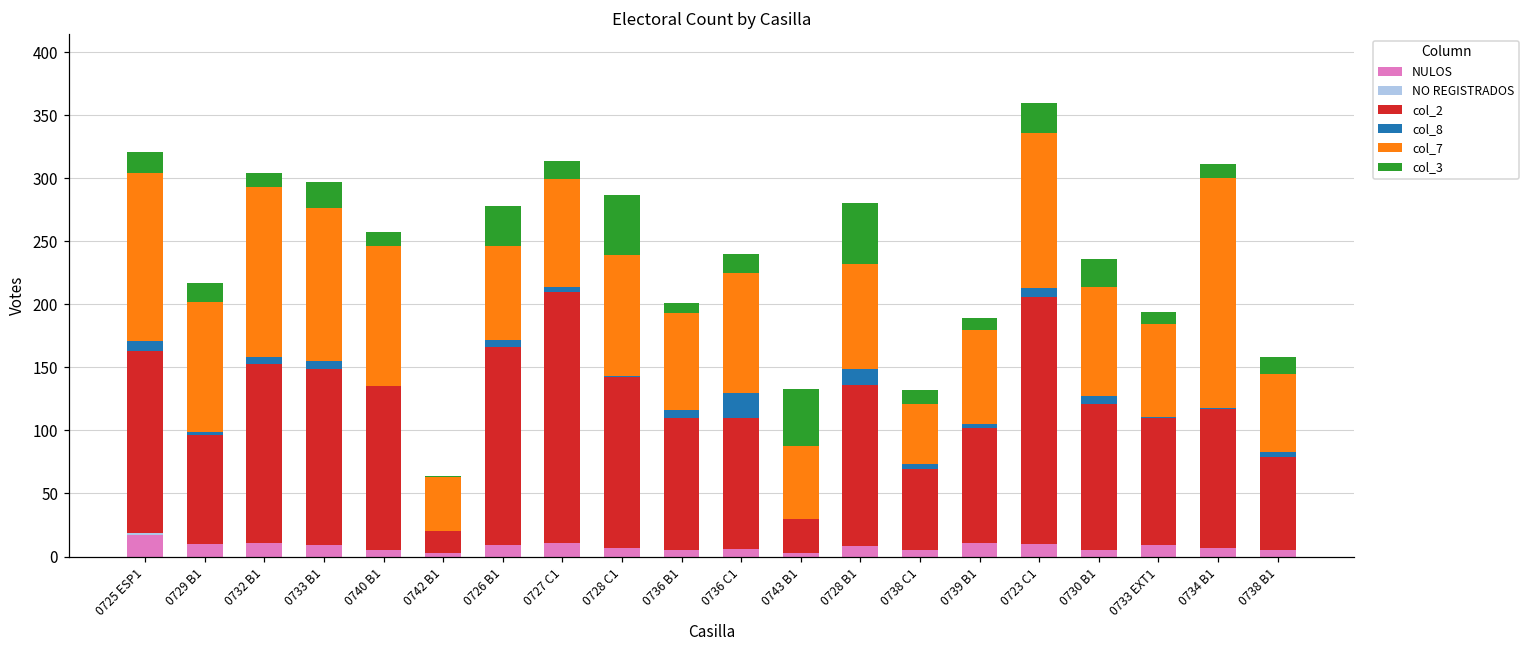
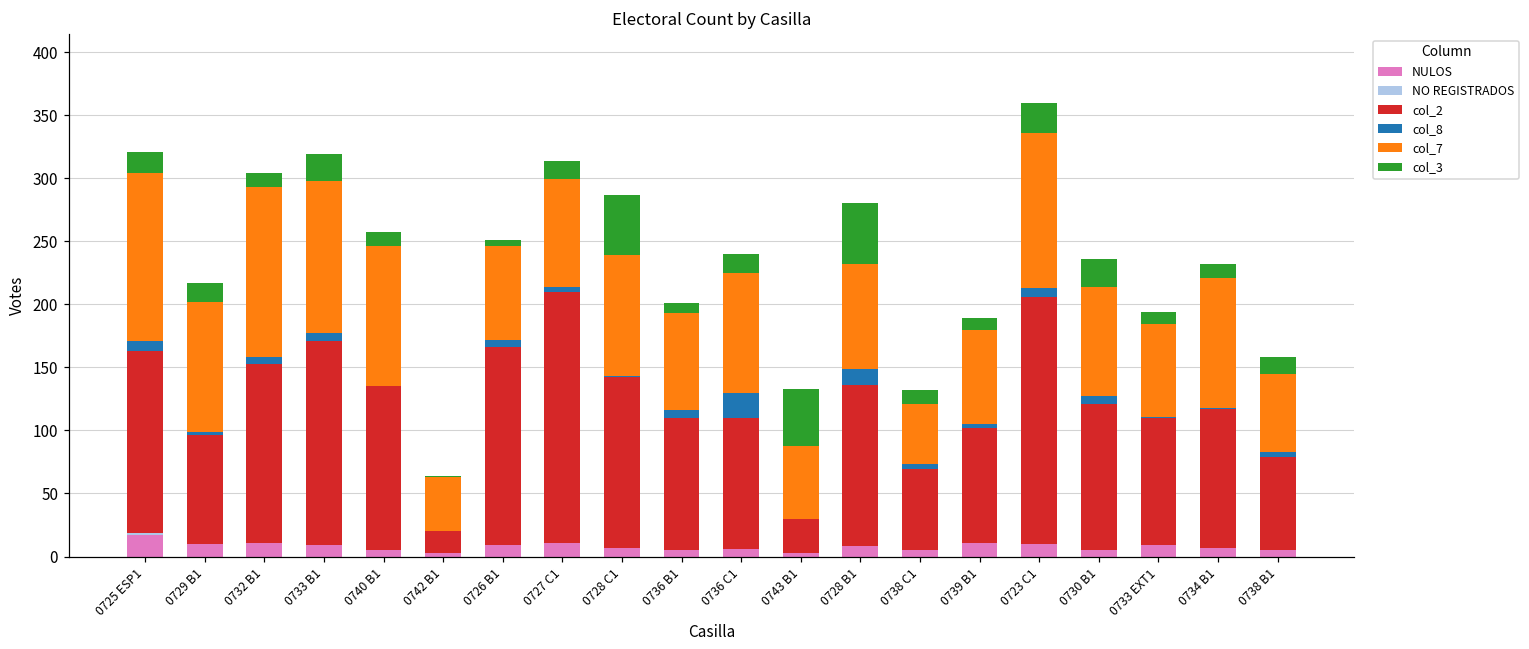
  {
    "NULOS": {
      "0725 ESP1": 17,
      "0729 B1": 10,
      "0732 B1": 11,
      "0733 B1": 9,
      "0740 B1": 5,
      "0742 B1": 3,
      "0726 B1": 9,
      "0727 C1": 11,
      "0728 C1": 7,
      "0736 B1": 5,
      "0736 C1": 6,
      "0743 B1": 3,
      "0728 B1": 8,
      "0738 C1": 5,
      "0739 B1": 11,
      "0723 C1": 10,
      "0730 B1": 5,
      "0733 EXT1": 9,
      "0734 B1": 7,
      "0738 B1": 5
    },
    "NO REGISTRADOS": {
      "0729 B1": 0,
      "0732 B1": 0,
      "0733 B1": 0,
      "0740 B1": 0,
      "0742 B1": 0,
      "0726 B1": 0,
      "0727 C1": 0,
      "0728 C1": 0,
      "0736 B1": 0,
      "0736 C1": 0,
      "0743 B1": 0,
      "0728 B1": 0,
      "0738 C1": 0,
      "0739 B1": 0,
      "0723 C1": 0,
      "0730 B1": 0,
      "0733 EXT1": 0,
      "0734 B1": 0,
      "0738 B1": 0
    },
    "col_2": {
      "0725 ESP1": 144,
      "0729 B1": 86,
      "0732 B1": 142,
-     "0733 B1": 140,
+     "0733 B1": 162,
      "0740 B1": 130,
      "0742 B1": 17,
      "0726 B1": 157,
      "0727 C1": 199,
      "0728 C1": 135,
      "0736 B1": 105,
      "0736 C1": 104,
      "0743 B1": 27,
      "0728 B1": 128,
      "0738 C1": 64,
      "0739 B1": 91,
      "0723 C1": 196,
      "0730 B1": 116,
      "0733 EXT1": 101,
      "0734 B1": 110,
      "0738 B1": 74
    },
    "col_8": {
      "0725 ESP1": 8,
      "0729 B1": 3,
      "0732 B1": 5,
      "0733 B1": 6,
      "0740 B1": 0,
      "0742 B1": 0,
      "0726 B1": 6,
      "0727 C1": 4,
      "0736 B1": 6,
      "0736 C1": 20,
      "0743 B1": 0,
      "0728 B1": 13,
      "0738 C1": 4,
      "0739 B1": 3,
      "0723 C1": 7,
      "0730 B1": 6,
      "0738 B1": 4
    },
    "col_7": {
      "0725 ESP1": 133,
      "0729 B1": 103,
      "0732 B1": 135,
      "0733 B1": 121,
      "0740 B1": 111,
      "0742 B1": 43,
      "0726 B1": 74,
      "0727 C1": 85,
      "0728 C1": 96,
      "0736 B1": 77,
      "0736 C1": 95,
      "0743 B1": 58,
      "0728 B1": 83,
      "0738 C1": 48,
      "0739 B1": 75,
      "0723 C1": 123,
      "0730 B1": 87,
      "0733 EXT1": 73,
-     "0734 B1": 182,
+     "0734 B1": 103,
      "0738 B1": 62
    },
    "col_3": {
      "0725 ESP1": 17,
      "0729 B1": 15,
      "0732 B1": 11,
      "0733 B1": 21,
      "0740 B1": 11,
-     "0726 B1": 32,
+     "0726 B1": 5,
      "0727 C1": 15,
      "0728 C1": 48,
      "0736 B1": 8,
      "0736 C1": 15,
      "0743 B1": 45,
      "0728 B1": 48,
      "0738 C1": 11,
      "0739 B1": 9,
      "0723 C1": 24,
      "0730 B1": 22,
      "0733 EXT1": 10,
      "0734 B1": 11,
      "0738 B1": 13
    }
  }
